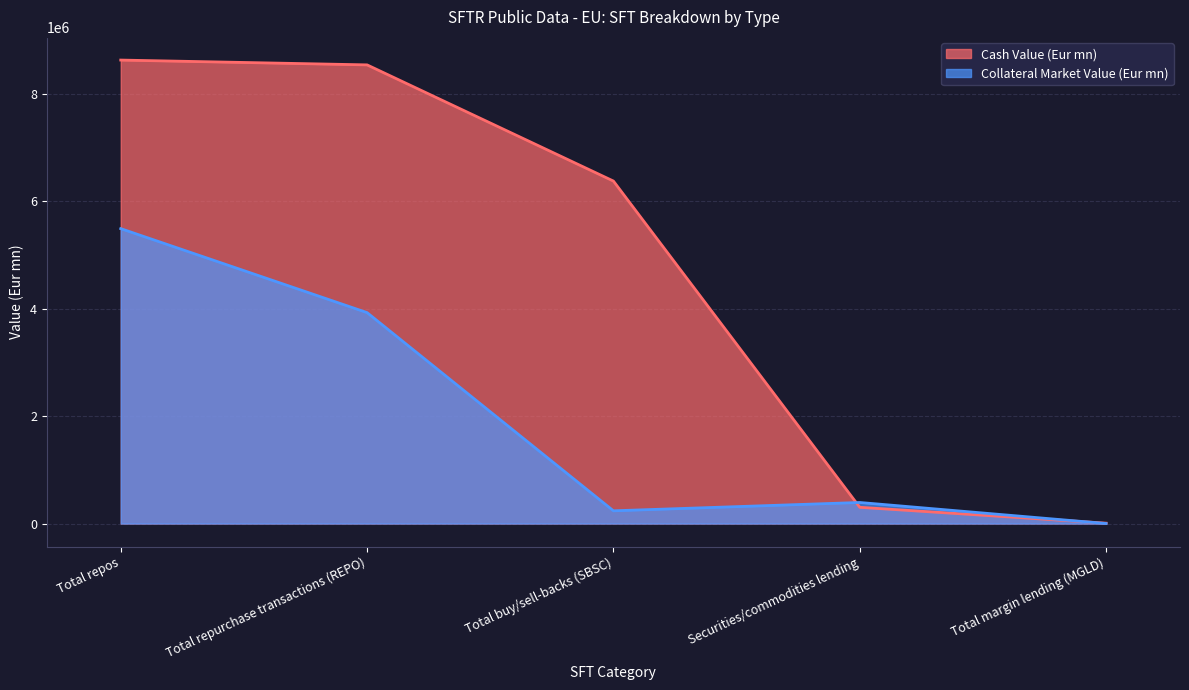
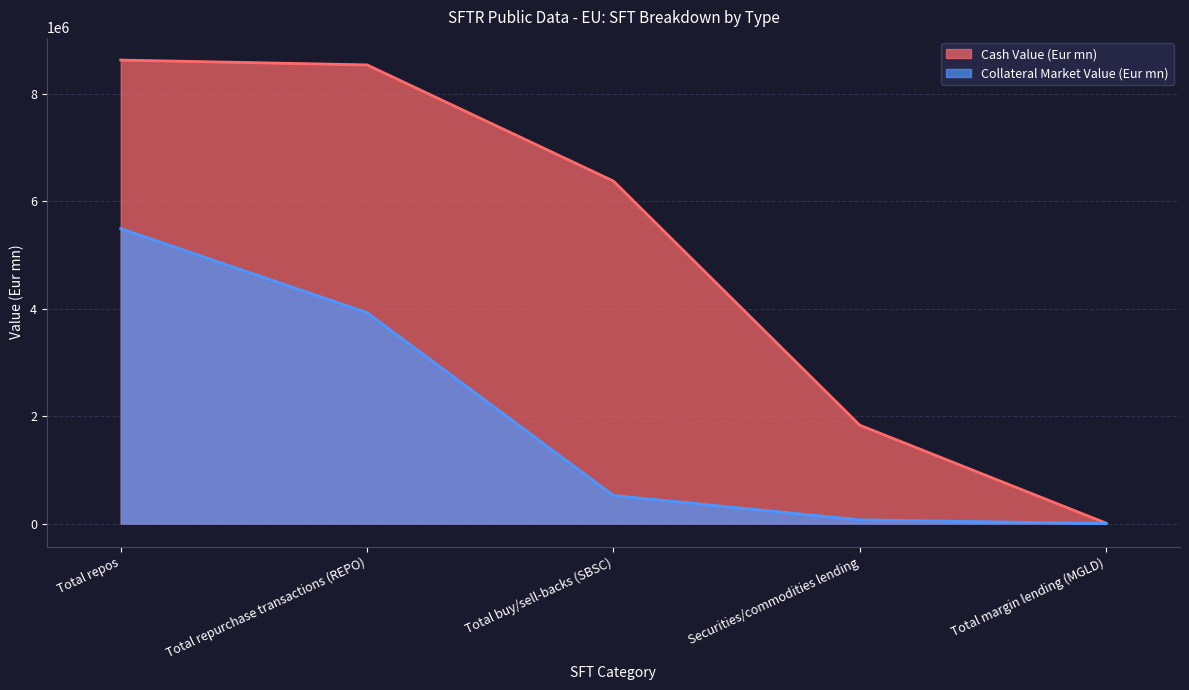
  {
    "Cash Value (Eur mn)": {
      "Total repos": 8600000,
      "Total repurchase transactions (REPO)": 8500000,
      "Total buy/sell-backs (SBSC)": 6400000,
-     "Securities/commodities lending": 300000
+     "Securities/commodities lending": 1800000
    },
    "Collateral Market Value (Eur mn)": {
      "Total repos": 5500000,
      "Total repurchase transactions (REPO)": 3900000,
-     "Total buy/sell-backs (SBSC)": 200000,
-     "Securities/commodities lending": 400000
+     "Total buy/sell-backs (SBSC)": 500000,
+     "Securities/commodities lending": 100000
    }
  }
